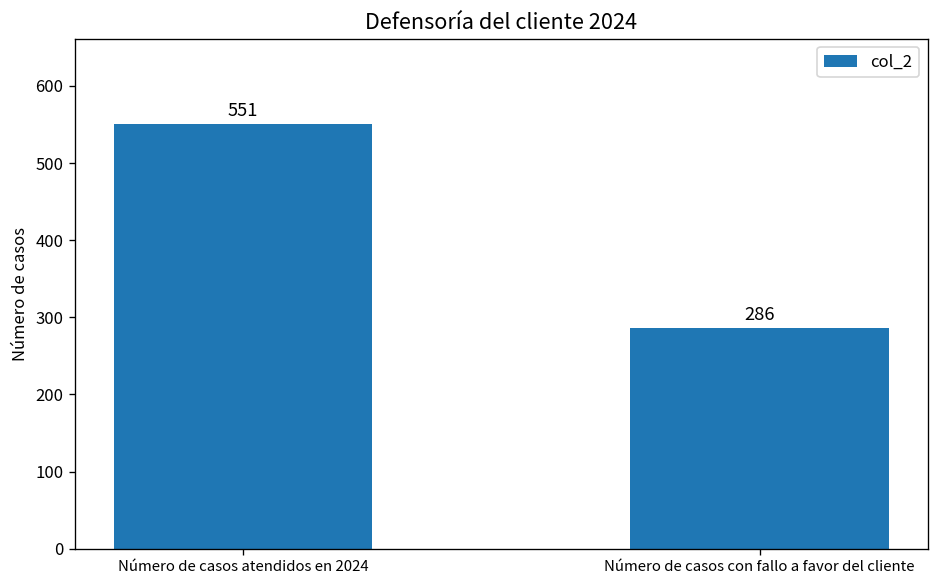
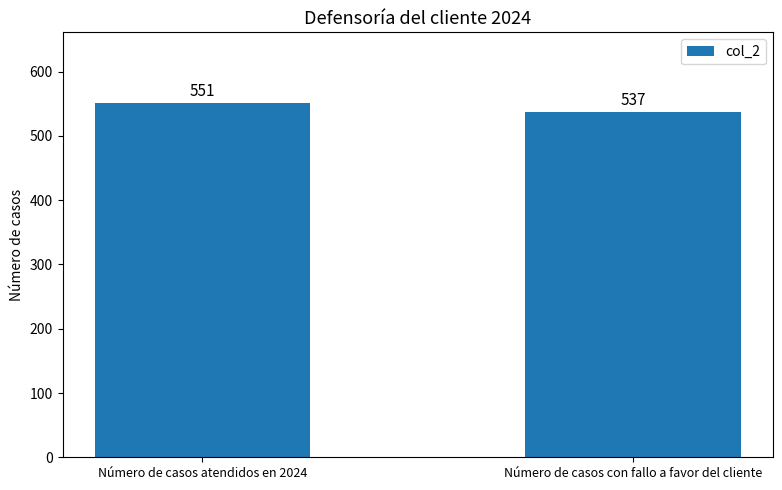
  {
    "Número de casos atendidos en 2024": 551,
-   "Número de casos con fallo a favor del cliente": 286
+   "Número de casos con fallo a favor del cliente": 537
  }
